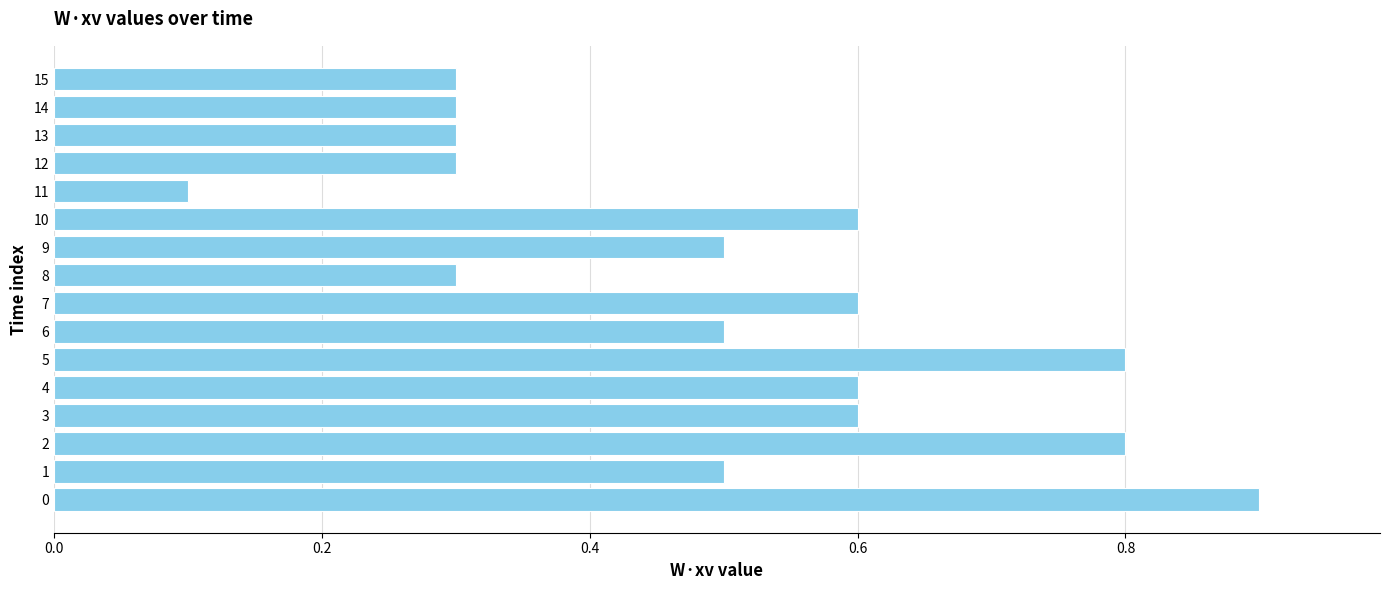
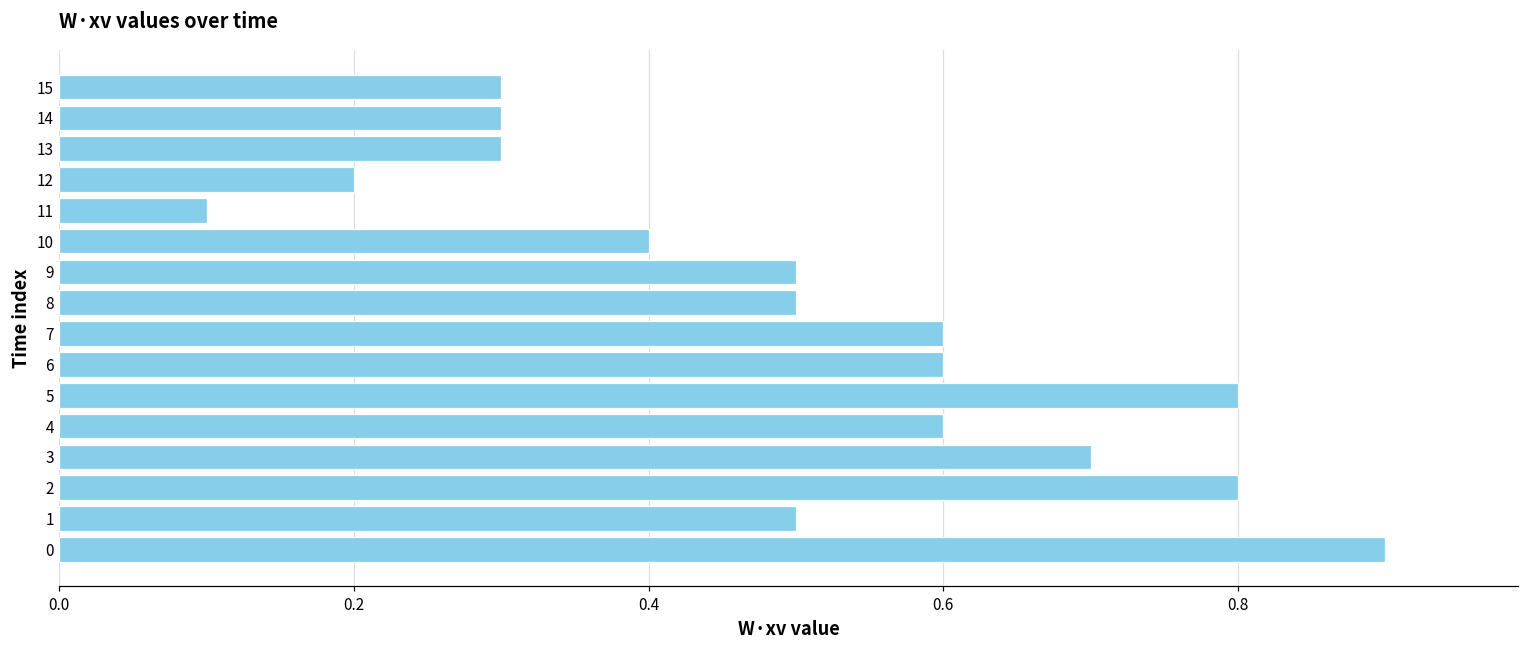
  {
    "15": 0.3,
    "14": 0.3,
    "13": 0.3,
-   "12": 0.3,
+   "12": 0.2,
    "11": 0.1,
-   "10": 0.6,
+   "10": 0.4,
    "9": 0.5,
-   "8": 0.3,
+   "8": 0.5,
    "7": 0.6,
-   "6": 0.5,
+   "6": 0.6,
    "5": 0.8,
    "4": 0.6,
-   "3": 0.6,
+   "3": 0.7,
    "2": 0.8,
    "1": 0.5,
    "0": 0.9
  }
